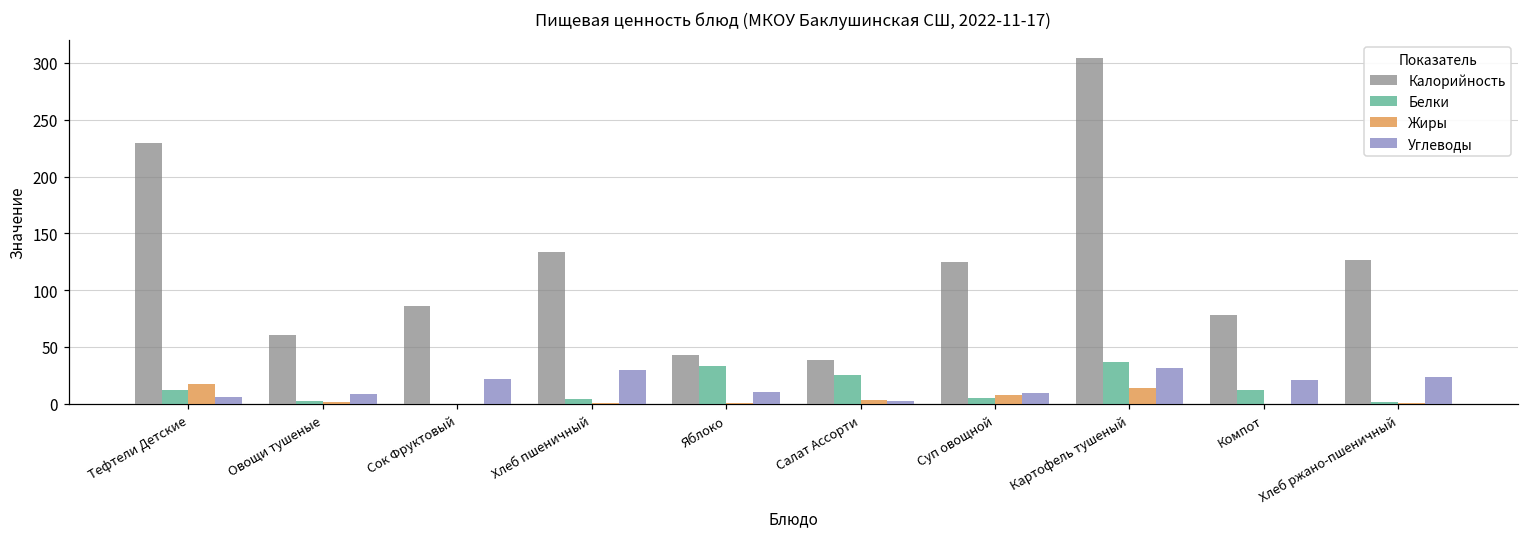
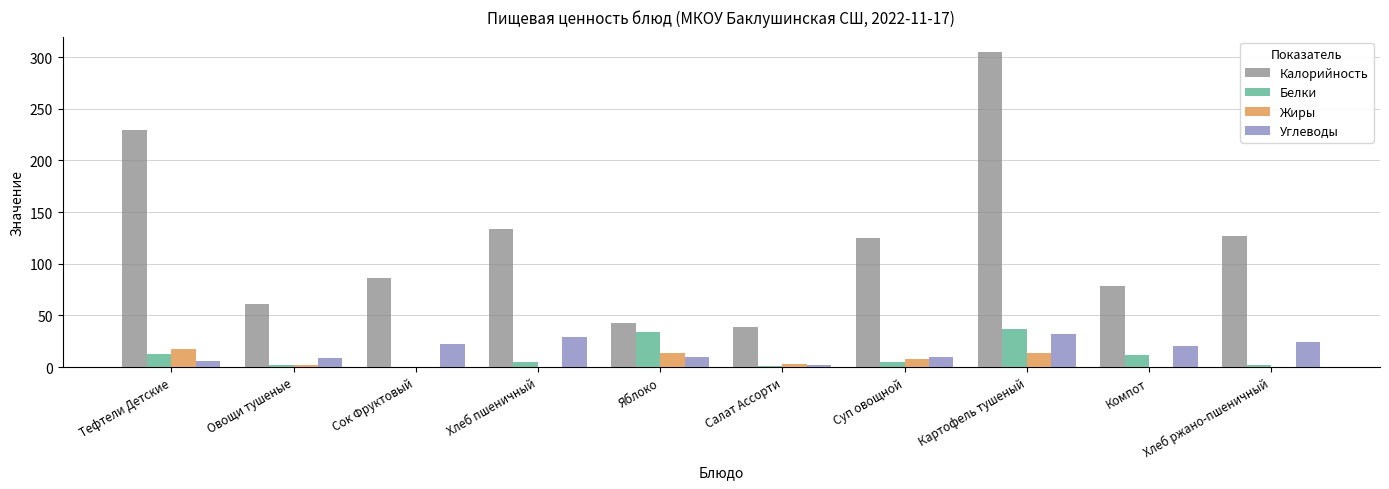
  {
    "Белки": {
      "Тефтели Детские": 13,
      "Хлеб пшеничный": 5,
      "Яблоко": 34,
-     "Салат Ассорти": 25,
+     "Салат Ассорти": 1,
      "Суп овощной": 5,
      "Картофель тушеный": 37,
      "Компот": 12
    },
    "Жиры": {
      "Тефтели Детские": 17,
-     "Яблоко": 0,
+     "Яблоко": 14,
      "Салат Ассорти": 3,
      "Суп овощной": 8,
      "Картофель тушеный": 14
    }
  }
